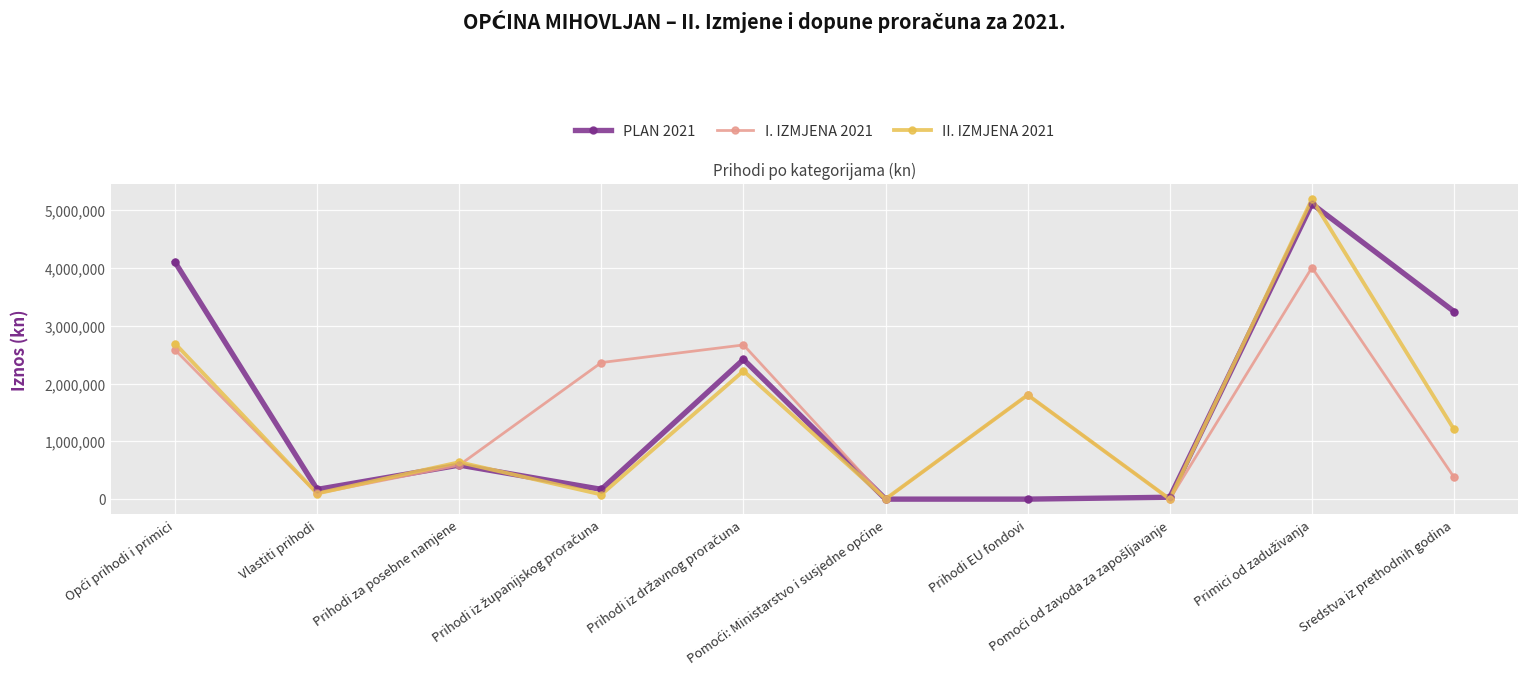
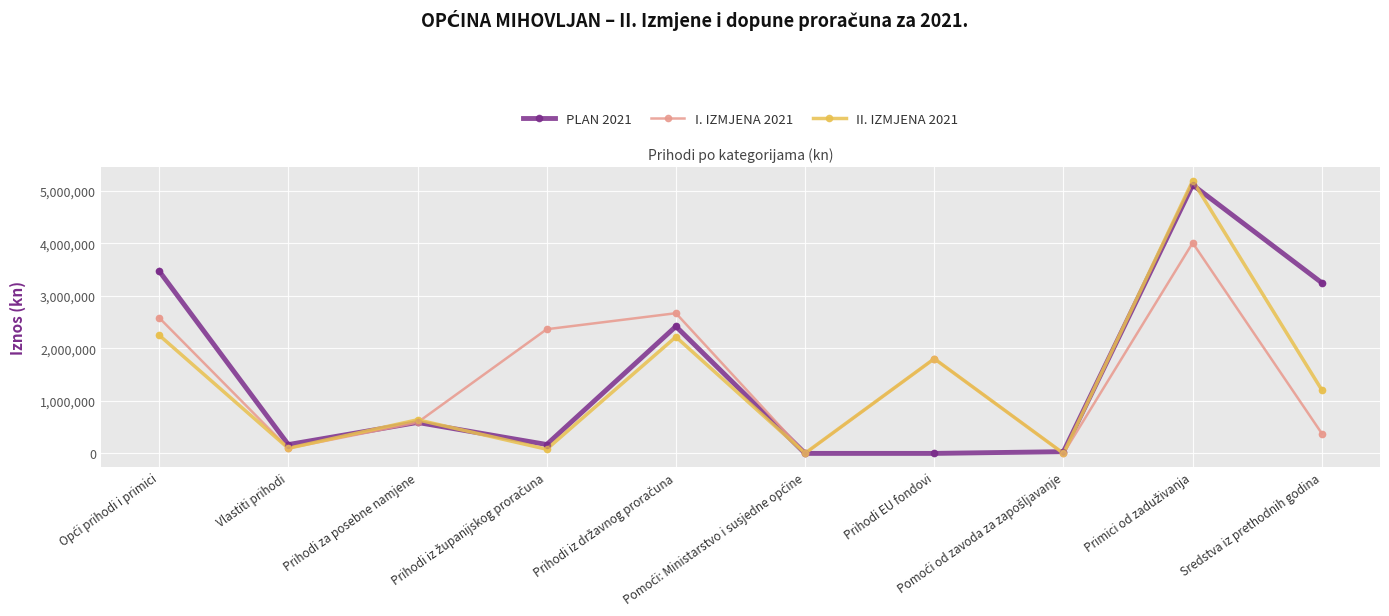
  {
    "PLAN 2021": {
-     "Opći prihodi i primici": "4,100,000",
+     "Opći prihodi i primici": "3,500,000",
      "Vlastiti prihodi": "200,000",
      "Prihodi iz županijskog proračuna": "200,000",
      "Prihodi iz državnog proračuna": "2,400,000",
      "Prihodi EU fondovi": "0",
      "Primici od zaduživanja": "5,100,000",
      "Sredstva iz prethodnih godina": "3,200,000"
    },
    "I. IZMJENA 2021": {
      "Opći prihodi i primici": "2,600,000",
      "Prihodi iz županijskog proračuna": "2,400,000",
      "Prihodi iz državnog proračuna": "2,700,000",
      "Primici od zaduživanja": "4,000,000",
      "Sredstva iz prethodnih godina": "400,000"
    },
    "II. IZMJENA 2021": {
-     "Opći prihodi i primici": "2,700,000",
+     "Opći prihodi i primici": "2,300,000",
      "Prihodi za posebne namjene": "600,000",
      "Prihodi iz županijskog proračuna": "100,000",
      "Prihodi iz državnog proračuna": "2,200,000",
      "Primici od zaduživanja": "5,200,000",
      "Sredstva iz prethodnih godina": "1,200,000"
    }
  }
